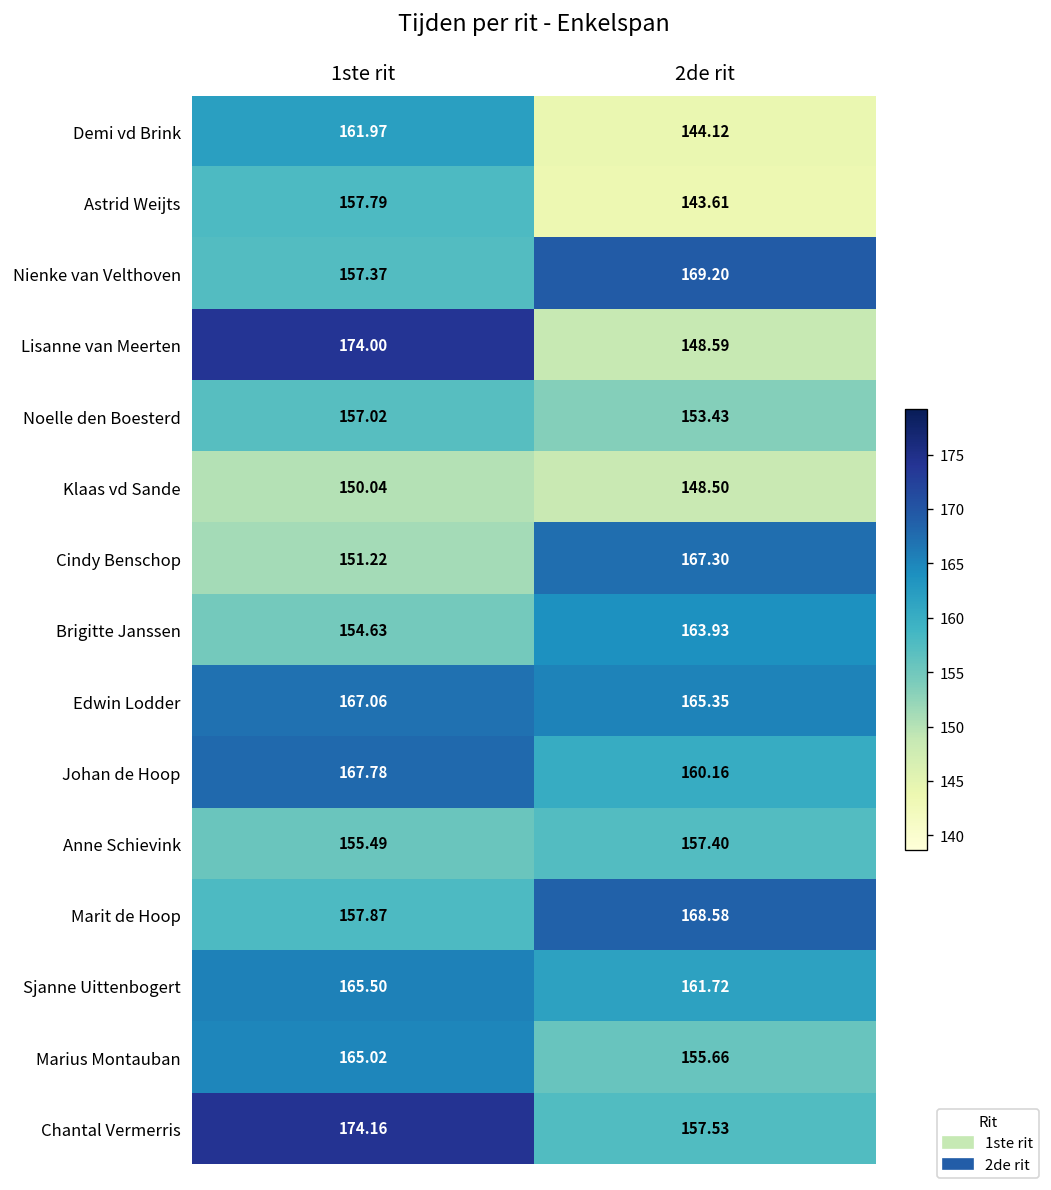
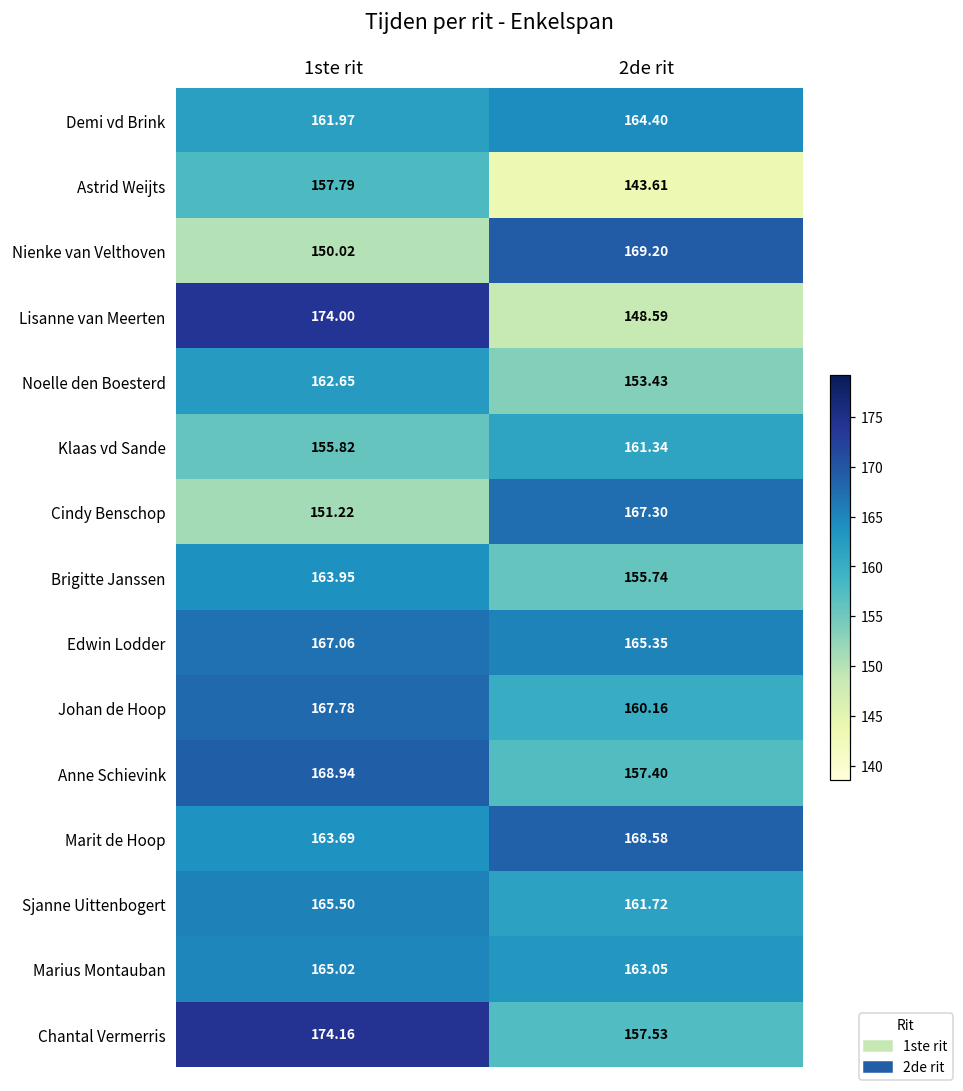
  {
    "Demi vd Brink": {
      "1ste rit": 161.97,
-     "2de rit": 144.12
+     "2de rit": 164.40
    },
    "Astrid Weijts": {
      "1ste rit": 157.79,
      "2de rit": 143.61
    },
    "Nienke van Velthoven": {
-     "1ste rit": 157.37,
+     "1ste rit": 150.02,
      "2de rit": 169.20
    },
    "Lisanne van Meerten": {
      "1ste rit": 174.00,
      "2de rit": 148.59
    },
    "Noelle den Boesterd": {
-     "1ste rit": 157.02,
+     "1ste rit": 162.65,
      "2de rit": 153.43
    },
    "Klaas vd Sande": {
-     "1ste rit": 150.04,
-     "2de rit": 148.50
+     "1ste rit": 155.82,
+     "2de rit": 161.34
    },
    "Cindy Benschop": {
      "1ste rit": 151.22,
      "2de rit": 167.30
    },
    "Brigitte Janssen": {
-     "1ste rit": 154.63,
-     "2de rit": 163.93
+     "1ste rit": 163.95,
+     "2de rit": 155.74
    },
    "Edwin Lodder": {
      "1ste rit": 167.06,
      "2de rit": 165.35
    },
    "Johan de Hoop": {
      "1ste rit": 167.78,
      "2de rit": 160.16
    },
    "Anne Schievink": {
-     "1ste rit": 155.49,
+     "1ste rit": 168.94,
      "2de rit": 157.40
    },
    "Marit de Hoop": {
-     "1ste rit": 157.87,
+     "1ste rit": 163.69,
      "2de rit": 168.58
    },
    "Sjanne Uittenbogert": {
      "1ste rit": 165.50,
      "2de rit": 161.72
    },
    "Marius Montauban": {
      "1ste rit": 165.02,
-     "2de rit": 155.66
+     "2de rit": 163.05
    },
    "Chantal Vermerris": {
      "1ste rit": 174.16,
      "2de rit": 157.53
    }
  }
